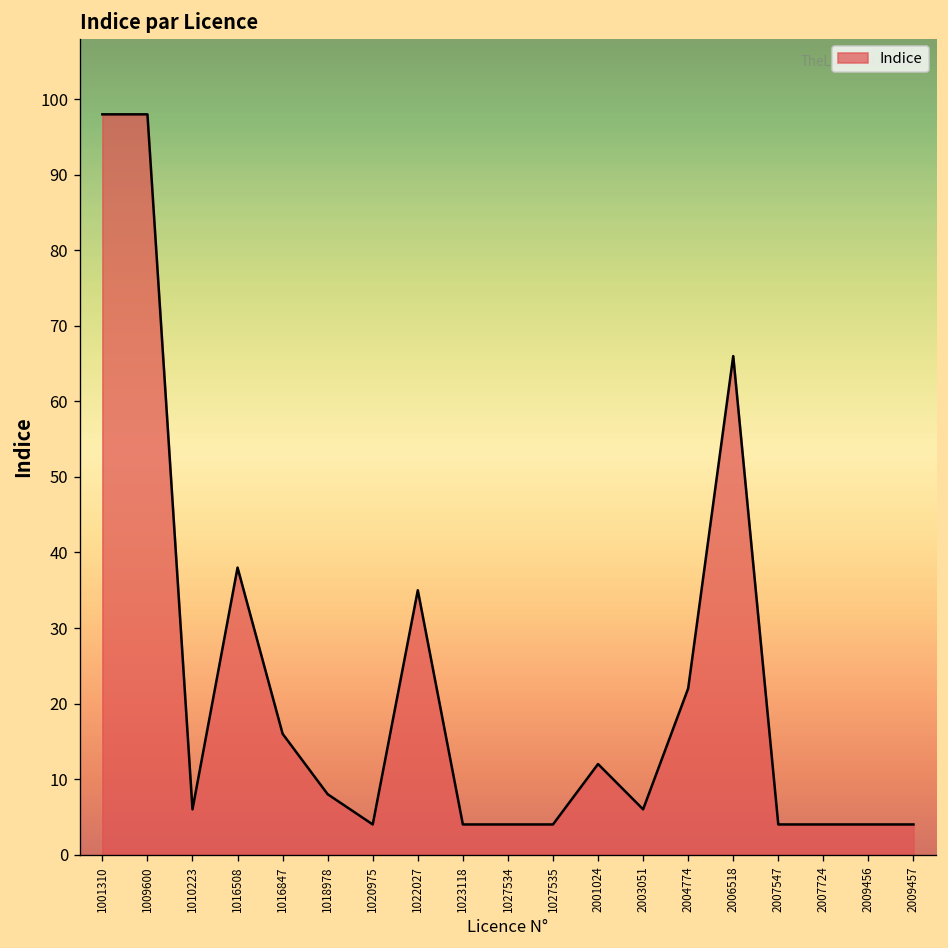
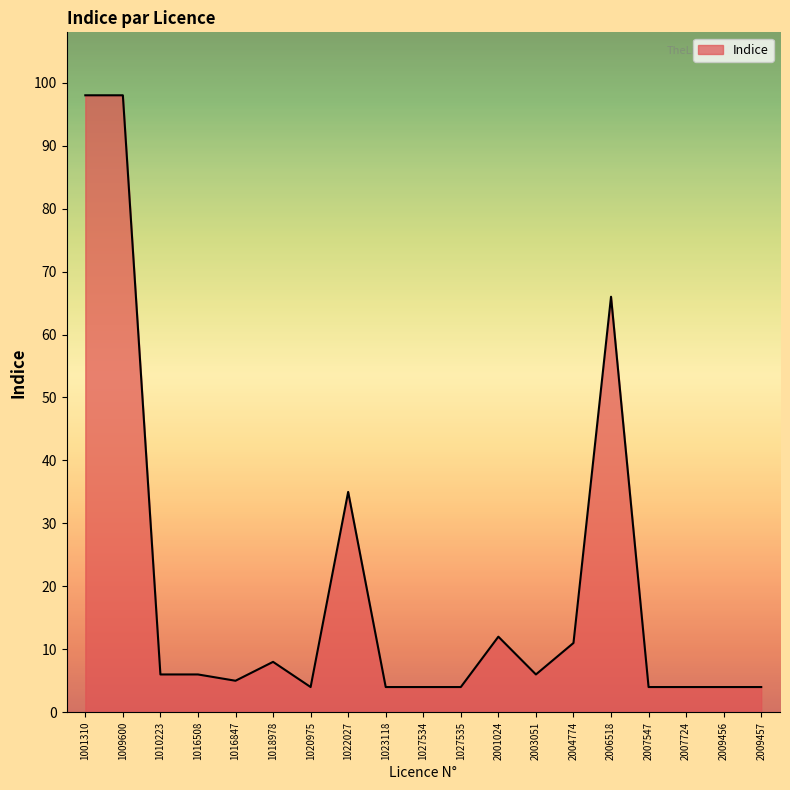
  {
    "1001310": 98,
    "1009600": 98,
    "1010223": 6,
-   "1016508": 38,
-   "1016847": 16,
+   "1016508": 6,
+   "1016847": 5,
    "1018978": 8,
    "1020975": 4,
    "1022027": 35,
    "1023118": 4,
    "1027534": 4,
    "1027535": 4,
    "2001024": 12,
    "2003051": 6,
-   "2004774": 22,
+   "2004774": 11,
    "2006518": 66,
    "2007547": 4,
    "2007724": 4,
    "2009456": 4,
    "2009457": 4
  }
